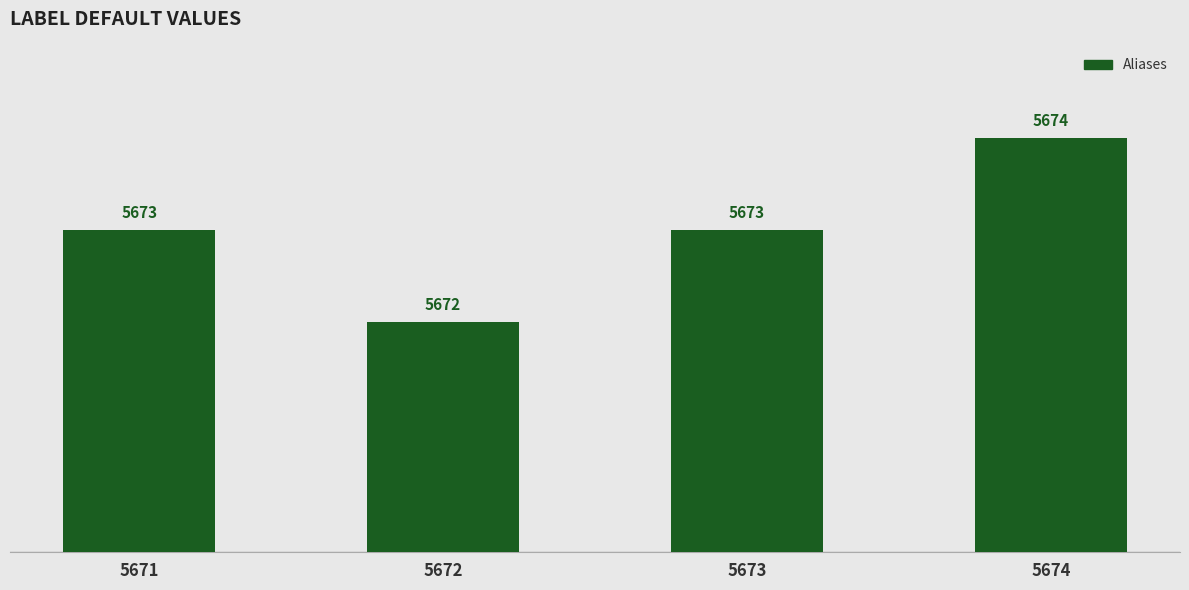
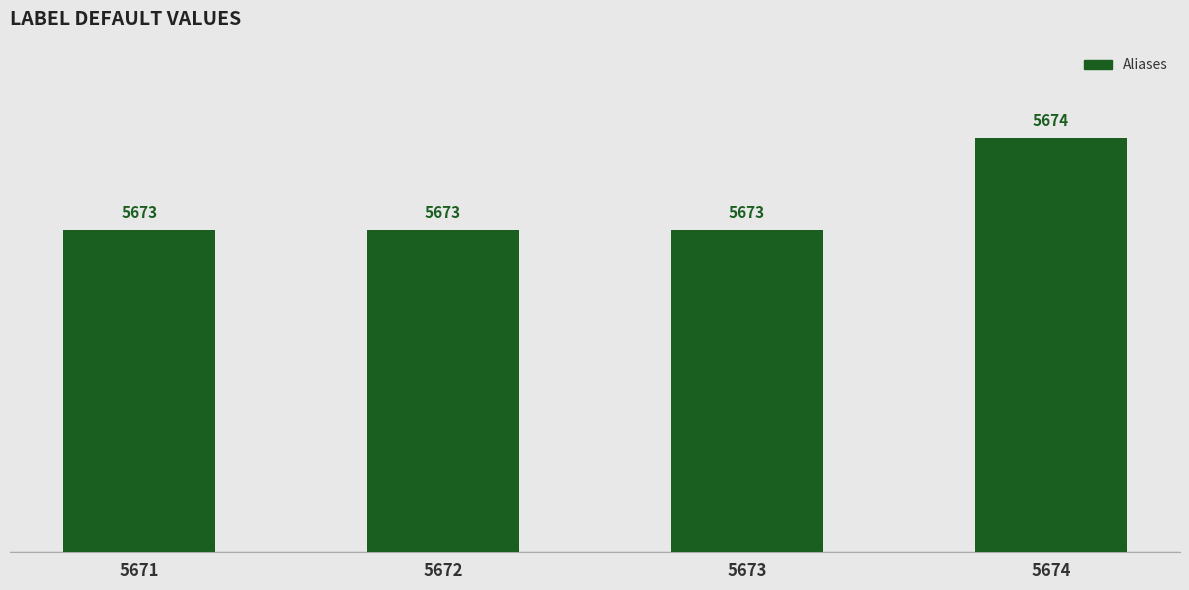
  {
    "5671": 5673,
-   "5672": 5672,
+   "5672": 5673,
    "5673": 5673,
    "5674": 5674
  }
